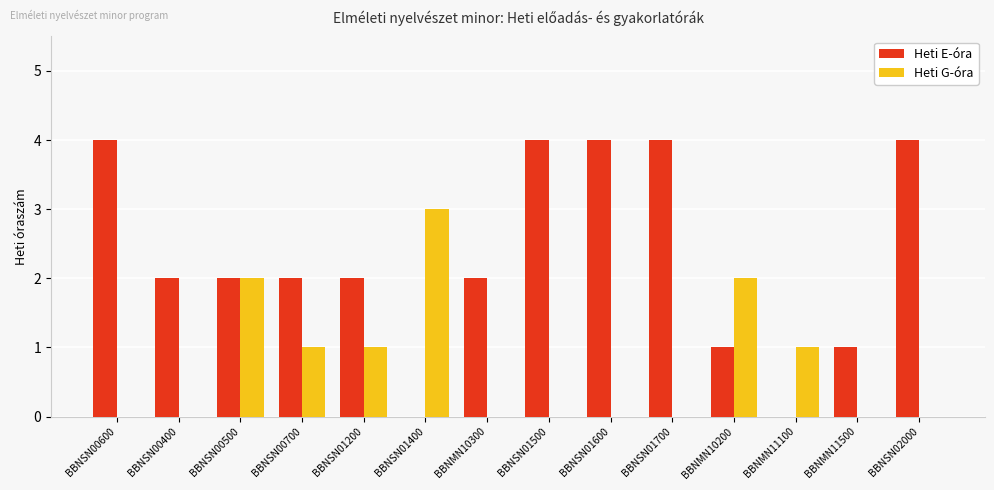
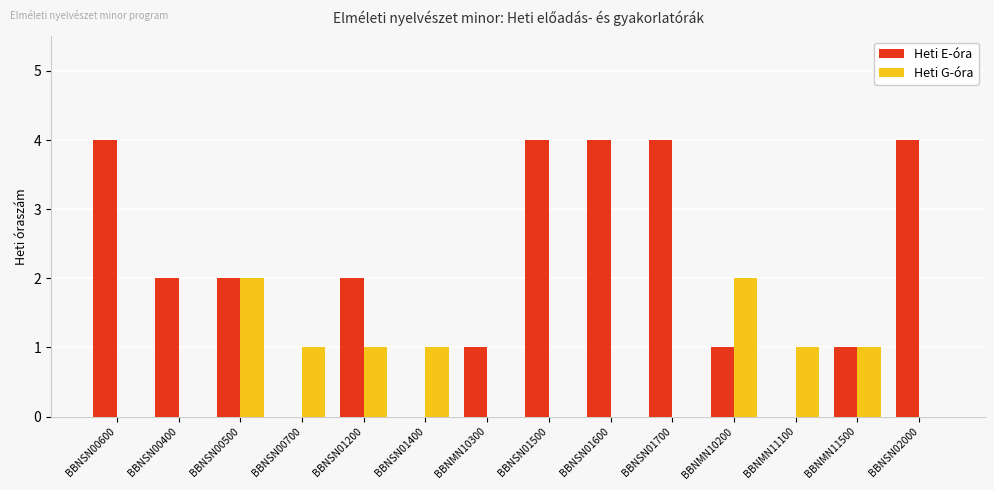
  {
    "Heti E-óra": {
      "BBNSN00600": 4,
      "BBNSN00400": 2,
      "BBNSN00500": 2,
-     "BBNSN00700": 2,
+     "BBNSN00700": 0,
      "BBNSN01200": 2,
      "BBNSN01400": 0,
-     "BBNMN10300": 2,
+     "BBNMN10300": 1,
      "BBNSN01500": 4,
      "BBNSN01600": 4,
      "BBNSN01700": 4,
      "BBNMN10200": 1,
      "BBNMN11100": 0,
      "BBNMN11500": 1,
      "BBNSN02000": 4
    },
    "Heti G-óra": {
      "BBNSN00600": 0,
      "BBNSN00400": 0,
      "BBNSN00500": 2,
      "BBNSN00700": 1,
      "BBNSN01200": 1,
-     "BBNSN01400": 3,
+     "BBNSN01400": 1,
      "BBNMN10300": 0,
      "BBNSN01500": 0,
      "BBNSN01600": 0,
      "BBNSN01700": 0,
      "BBNMN10200": 2,
      "BBNMN11100": 1,
-     "BBNMN11500": 0,
+     "BBNMN11500": 1,
      "BBNSN02000": 0
    }
  }
